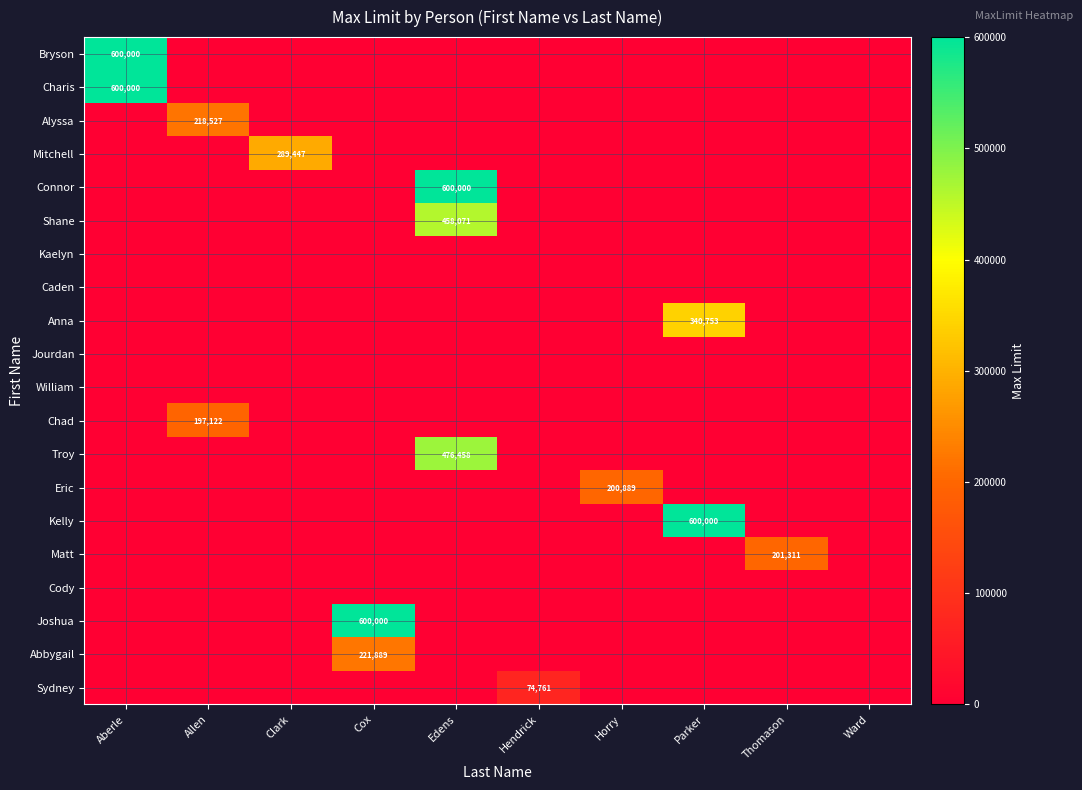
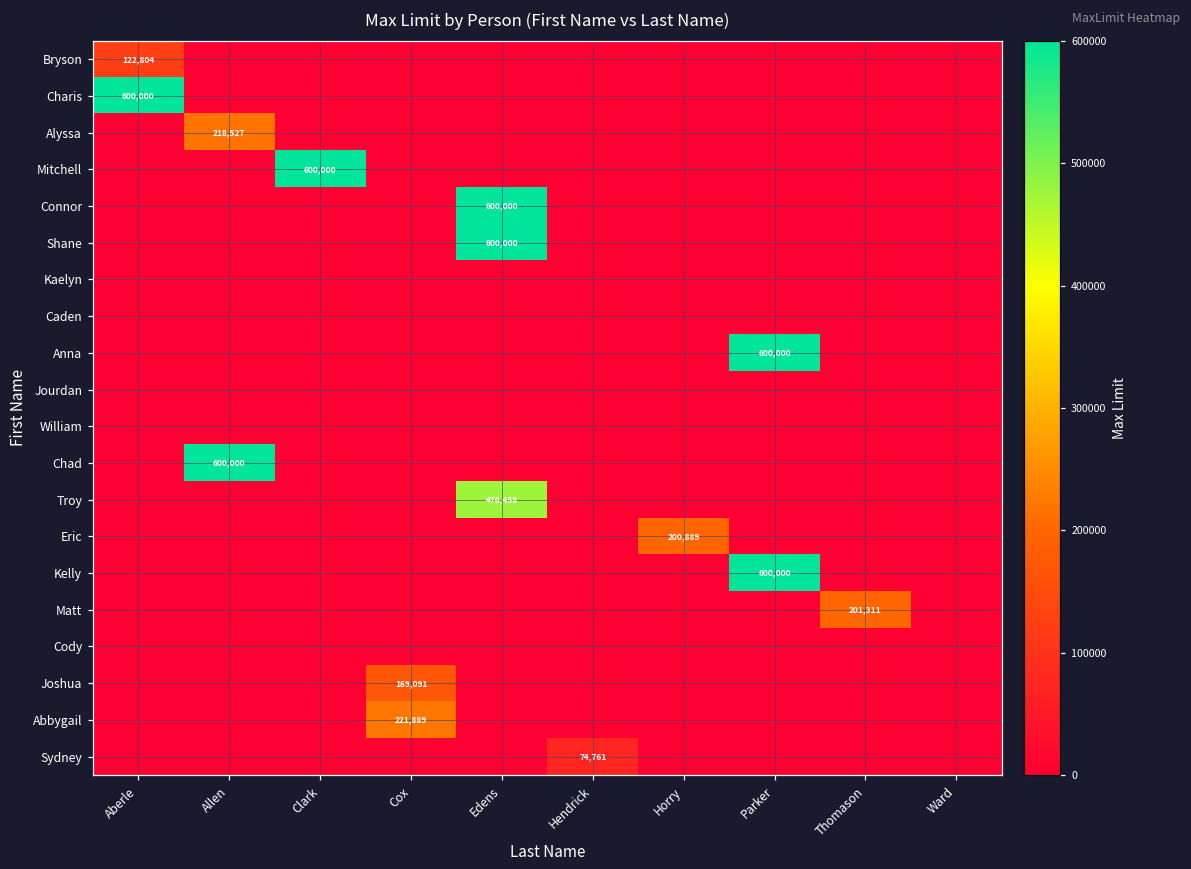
  {
    "Bryson": {
-     "Aberle": "600,000"
+     "Aberle": "122,804"
    },
    "Charis": {
      "Aberle": "600,000"
    },
    "Alyssa": {
      "Allen": "218,527"
    },
    "Mitchell": {
-     "Clark": "289,447"
+     "Clark": "600,000"
    },
    "Connor": {
      "Edens": "600,000"
    },
    "Shane": {
-     "Edens": "458,071"
+     "Edens": "600,000"
    },
    "Anna": {
-     "Parker": "340,753"
+     "Parker": "600,000"
    },
    "Chad": {
-     "Allen": "197,122"
+     "Allen": "600,000"
    },
    "Troy": {
      "Edens": "476,458"
    },
    "Eric": {
      "Horry": "200,889"
    },
    "Kelly": {
      "Parker": "600,000"
    },
    "Matt": {
      "Thomason": "201,311"
    },
    "Joshua": {
-     "Cox": "600,000"
+     "Cox": "169,091"
    },
    "Abbygail": {
      "Cox": "221,889"
    },
    "Sydney": {
      "Hendrick": "74,761"
    }
  }
